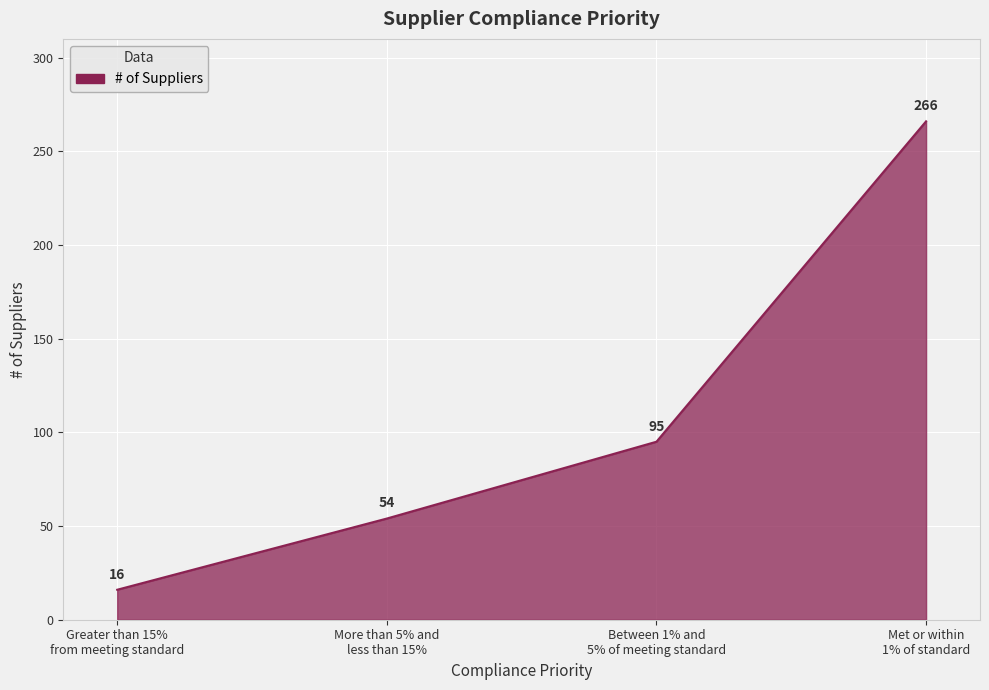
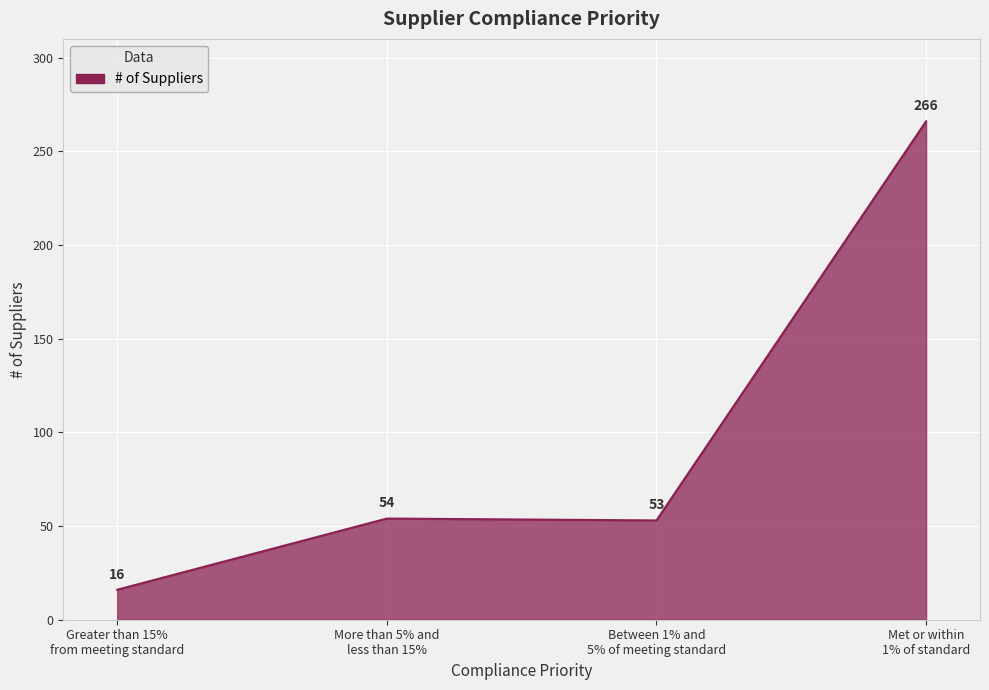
  {
    "Greater than 15% from meeting standard": 16,
    "More than 5% and less than 15%": 54,
-   "Between 1% and 5% of meeting standard": 95,
+   "Between 1% and 5% of meeting standard": 53,
    "Met or within 1% of standard": 266
  }
